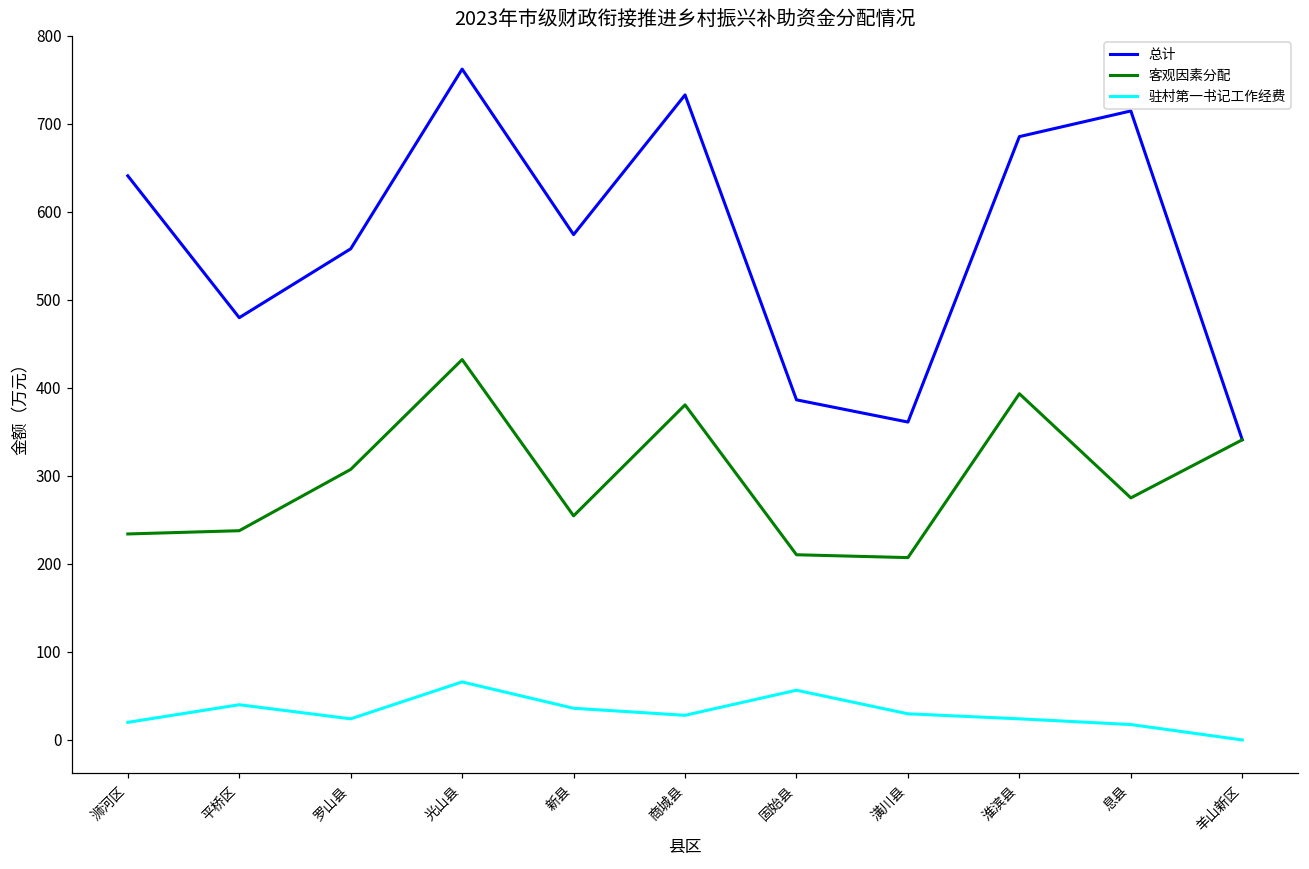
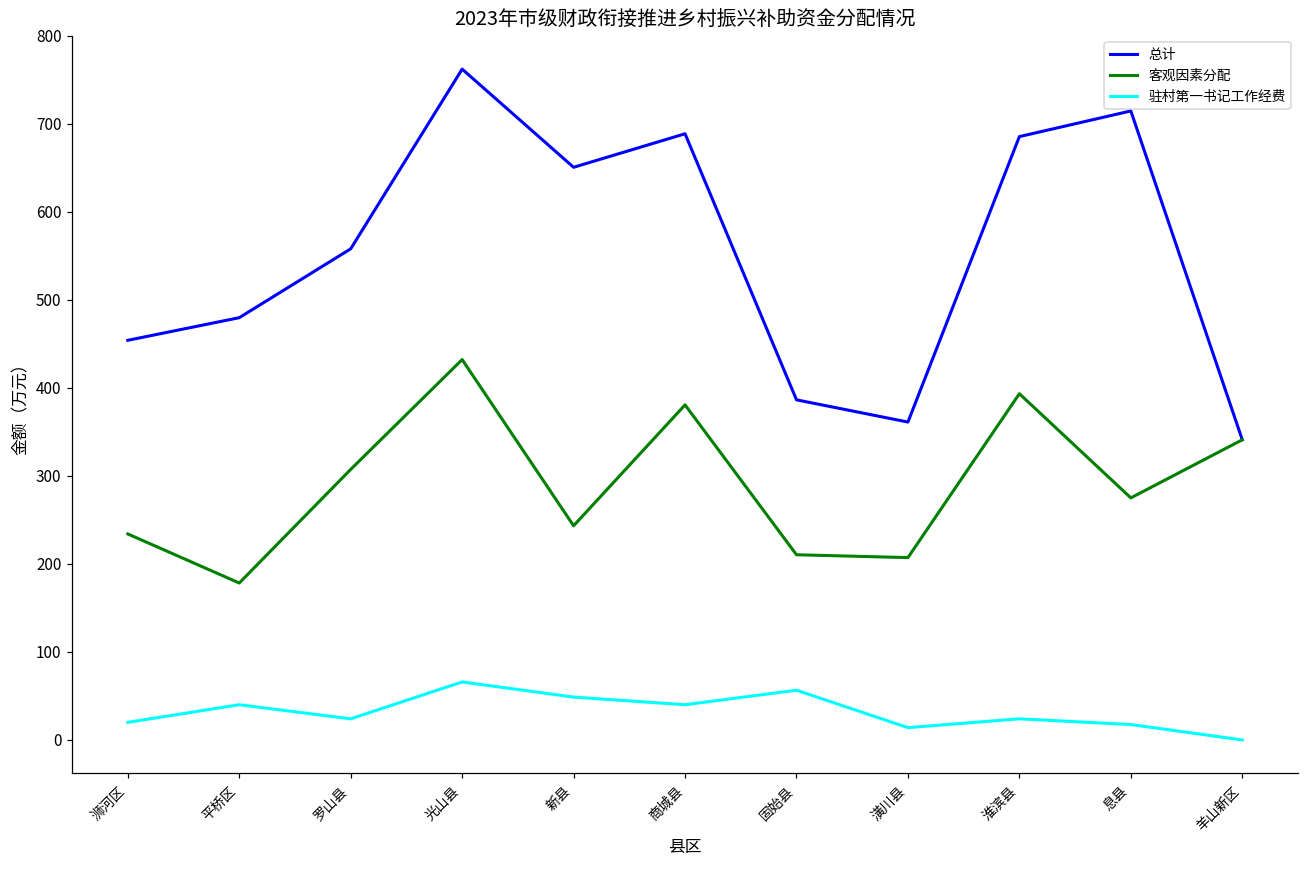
  {
    "总计": {
-     "浉河区": 640,
+     "浉河区": 450,
      "平桥区": 480,
      "罗山县": 560,
      "光山县": 760,
-     "新县": 570,
-     "商城县": 730,
+     "新县": 650,
+     "商城县": 690,
      "固始县": 390,
      "潢川县": 360,
      "淮滨县": 690,
      "息县": 710
    },
    "客观因素分配": {
      "浉河区": 230,
-     "平桥区": 240,
+     "平桥区": 180,
      "罗山县": 310,
      "光山县": 430,
-     "新县": 250,
+     "新县": 240,
      "商城县": 380,
      "固始县": 210,
      "潢川县": 210,
      "淮滨县": 390,
      "息县": 280
    },
    "驻村第一书记工作经费": {
      "浉河区": 20,
      "平桥区": 40,
      "罗山县": 20,
      "光山县": 70,
-     "新县": 40,
-     "商城县": 30,
+     "新县": 50,
+     "商城县": 40,
      "固始县": 60,
-     "潢川县": 30,
+     "潢川县": 10,
      "淮滨县": 20,
      "息县": 20,
      "羊山新区": 0
    }
  }
